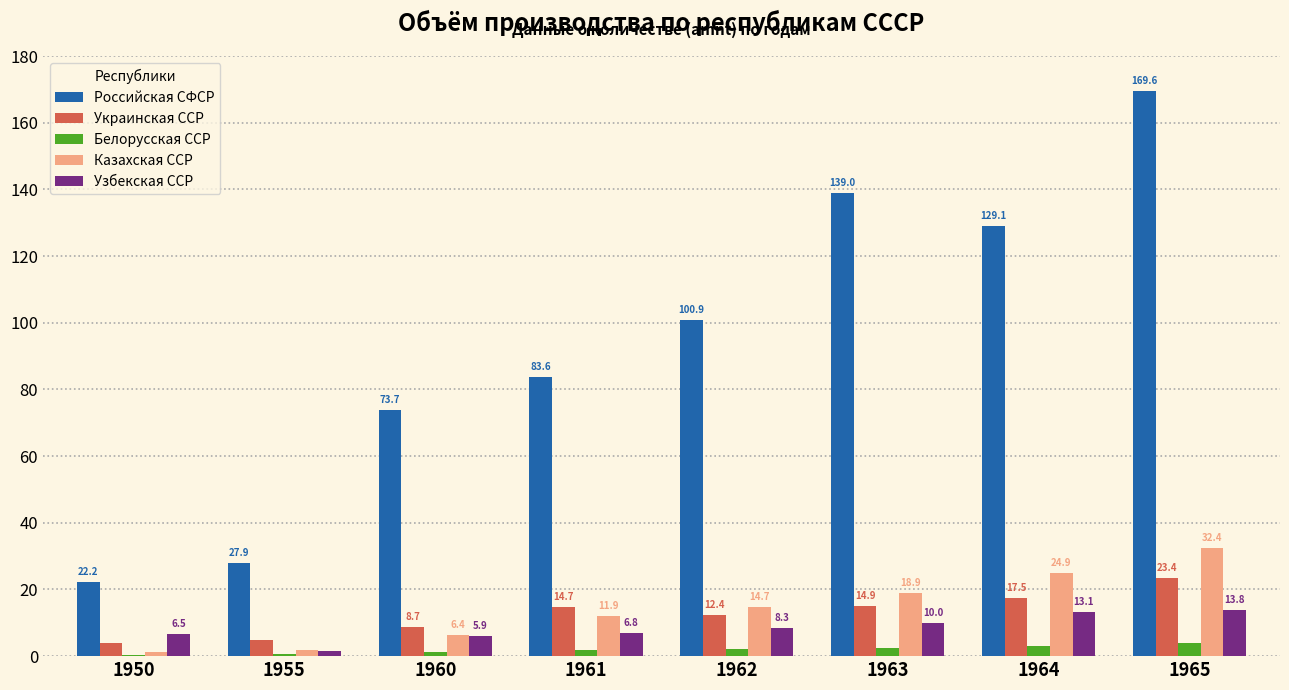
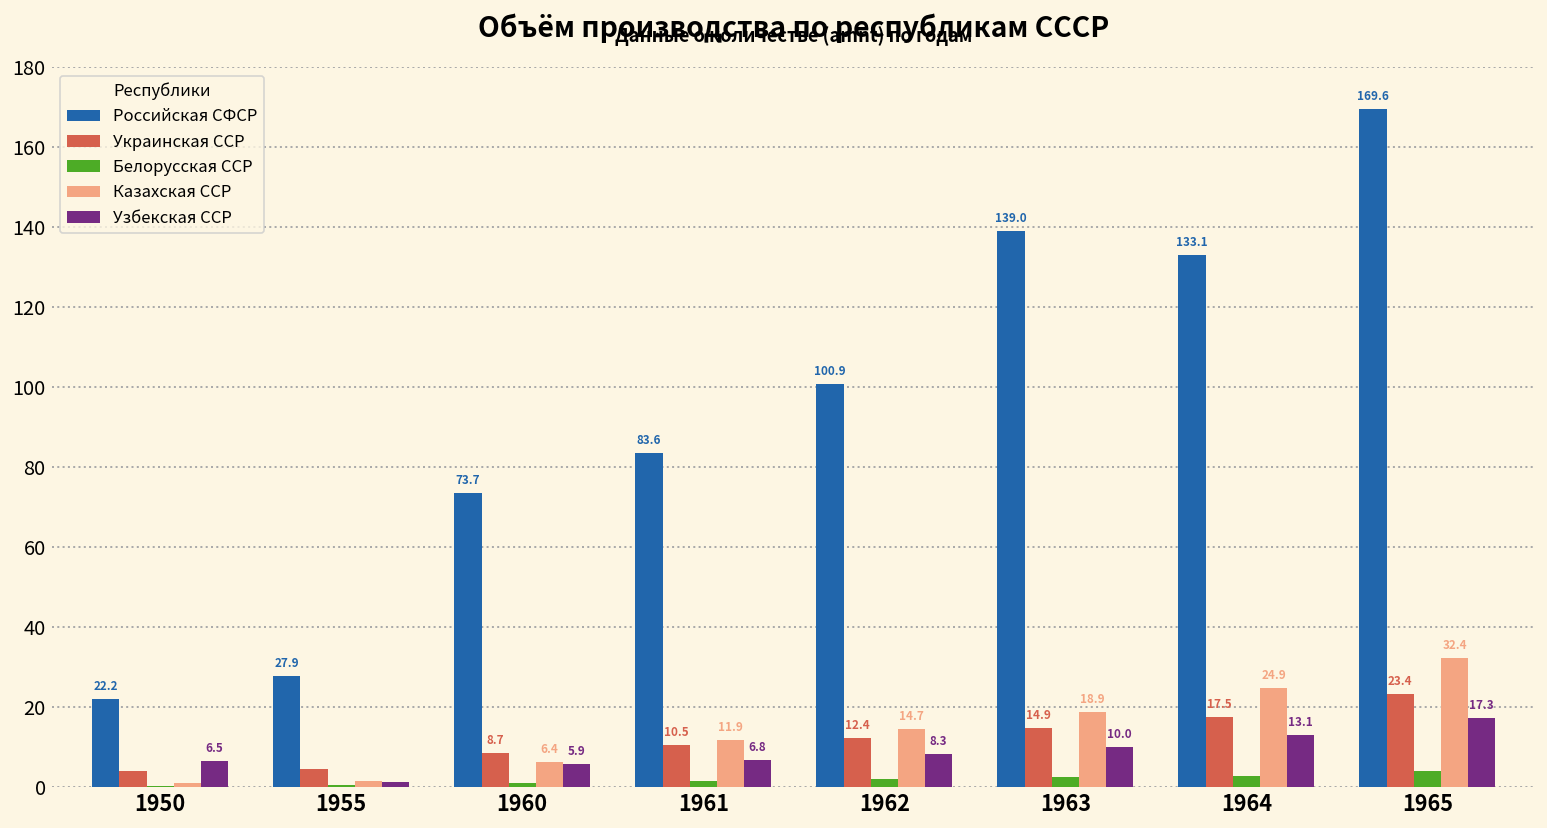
  {
    "Российская СФСР": {
      "1950": 22.2,
      "1955": 27.9,
      "1960": 73.7,
      "1961": 83.6,
      "1962": 100.9,
      "1963": 139.0,
-     "1964": 129.1,
+     "1964": 133.1,
      "1965": 169.6
    },
    "Украинская ССР": {
      "1960": 8.7,
-     "1961": 14.7,
+     "1961": 10.5,
      "1962": 12.4,
      "1963": 14.9,
      "1964": 17.5,
      "1965": 23.4
    },
    "Белорусская ССР": {
      "1960": 1,
      "1961": 2,
      "1962": 2,
      "1963": 3,
      "1964": 3,
      "1965": 4
    },
    "Казахская ССР": {
      "1960": 6.4,
      "1961": 11.9,
      "1962": 14.7,
      "1963": 18.9,
      "1964": 24.9,
      "1965": 32.4
    },
    "Узбекская ССР": {
      "1950": 6.5,
      "1960": 5.9,
      "1961": 6.8,
      "1962": 8.3,
      "1963": 10.0,
      "1964": 13.1,
-     "1965": 13.8
+     "1965": 17.3
    }
  }
